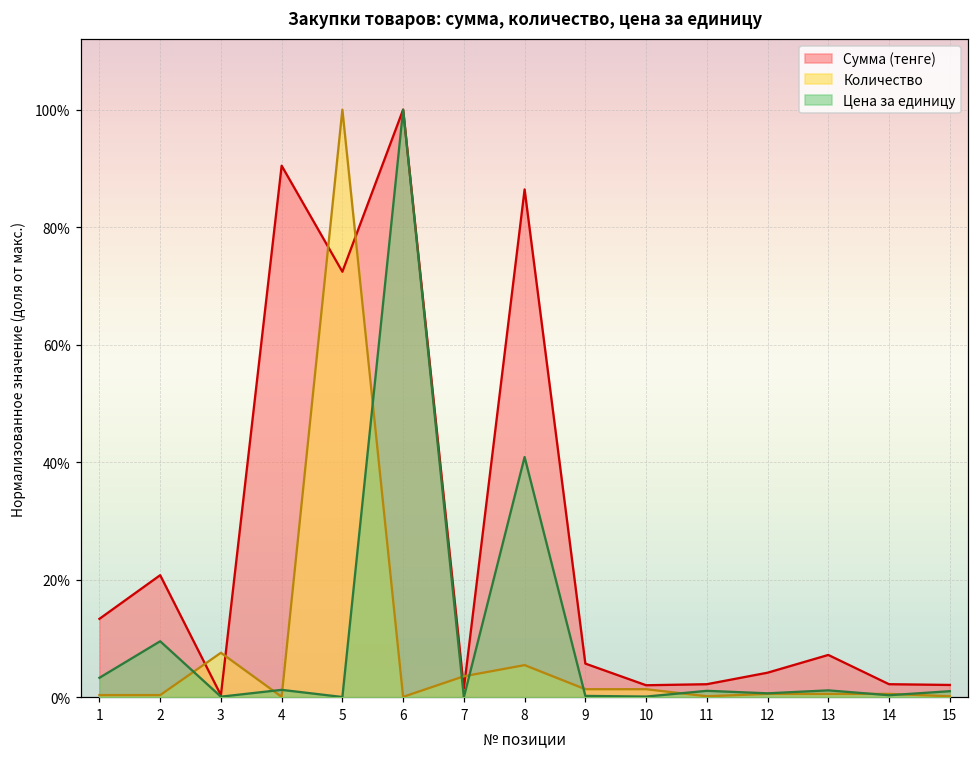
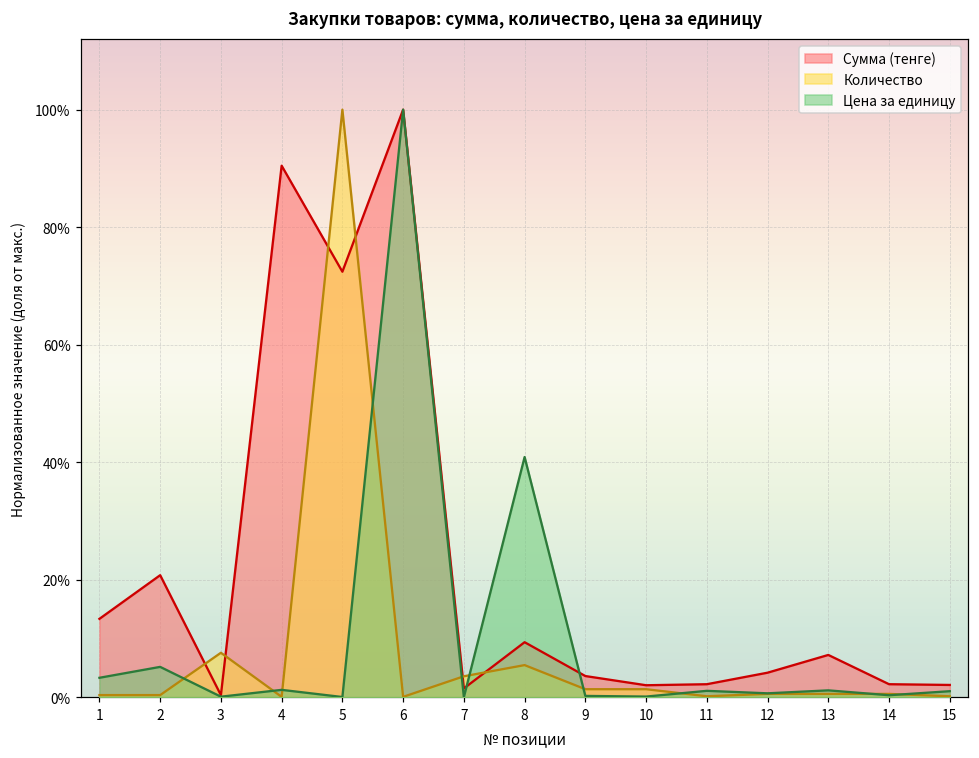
  {
    "Сумма (тенге)": {
      "1": "13%",
      "2": "21%",
      "4": "90%",
      "5": "72%",
      "7": "2%",
-     "8": "86%",
-     "9": "6%",
+     "8": "9%",
+     "9": "4%",
      "10": "2%",
      "11": "2%",
      "12": "4%",
      "13": "7%",
      "14": "2%",
      "15": "2%"
    },
    "Количество": {
      "1": "0%",
      "2": "0%",
      "3": "8%",
      "4": "0%",
      "5": "100%",
      "6": "0%",
      "7": "4%",
      "8": "6%",
      "9": "1%",
      "10": "1%",
      "11": "0%",
      "13": "1%",
      "15": "0%"
    },
    "Цена за единицу": {
      "1": "3%",
-     "2": "10%",
+     "2": "5%",
      "4": "1%",
      "5": "0%",
      "7": "0%",
      "8": "41%",
      "9": "0%",
      "10": "0%",
      "11": "1%",
      "13": "1%",
      "15": "1%"
    }
  }
